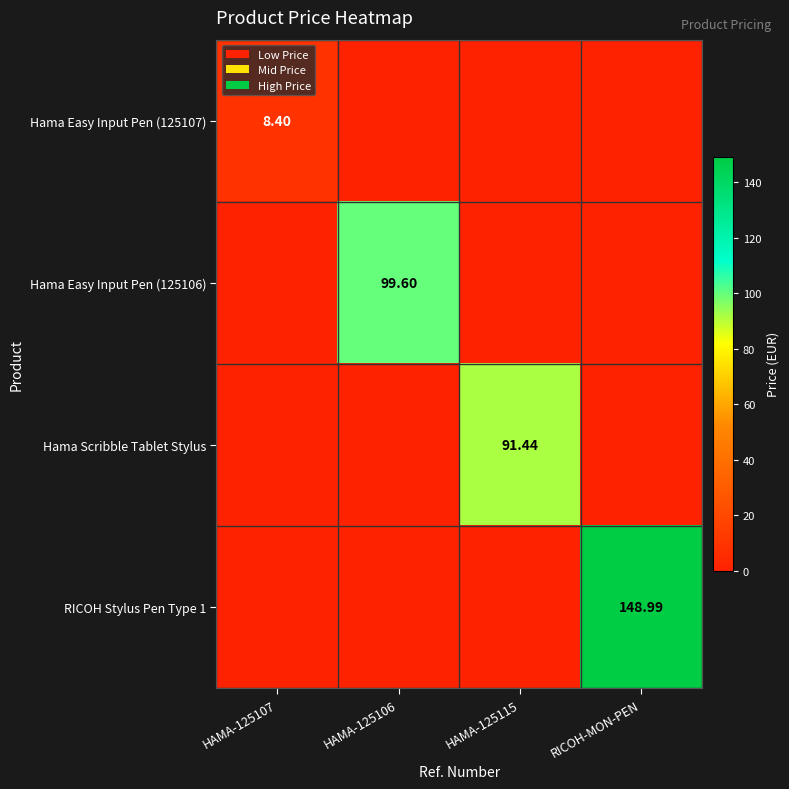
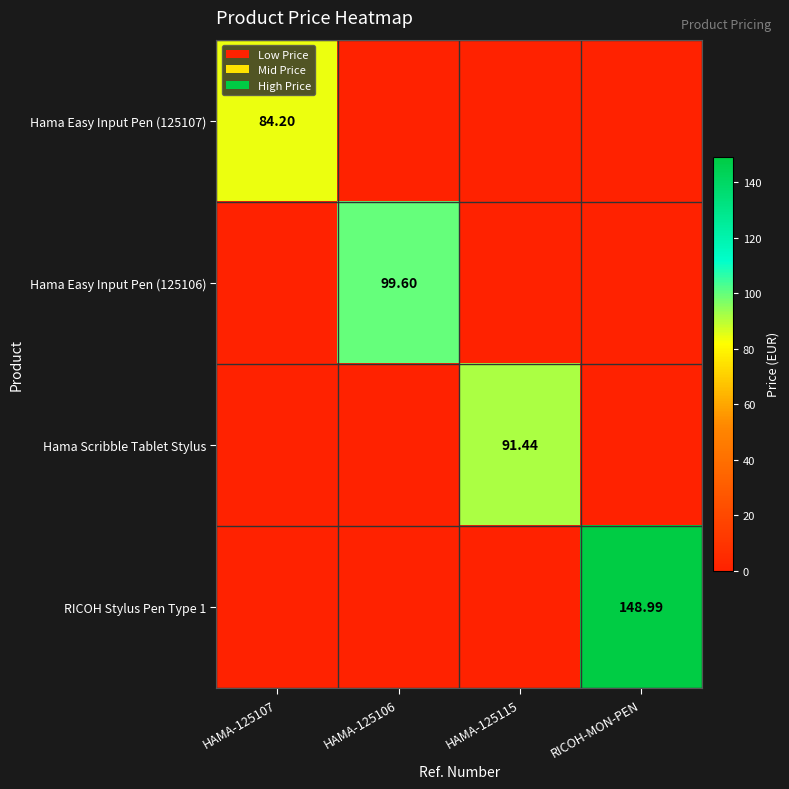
  {
    "Hama Easy Input Pen (125107)": {
-     "HAMA-125107": 8.40
+     "HAMA-125107": 84.20
    },
    "Hama Easy Input Pen (125106)": {
      "HAMA-125106": 99.60
    },
    "Hama Scribble Tablet Stylus": {
      "HAMA-125115": 91.44
    },
    "RICOH Stylus Pen Type 1": {
      "RICOH-MON-PEN": 148.99
    }
  }
